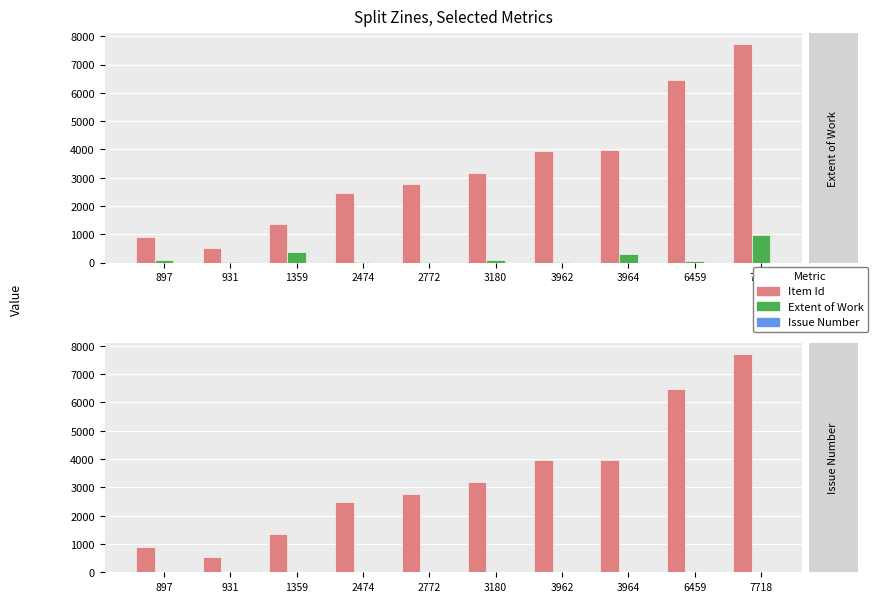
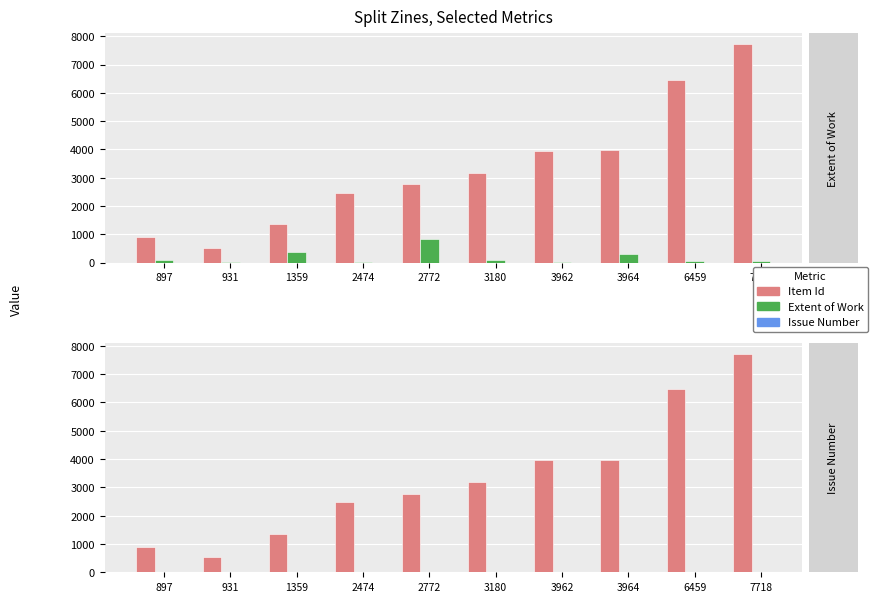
  {
    "Split Zines, Selected Metrics": {
      "Item Id": {
        "897": 900,
        "931": 500,
        "1359": 1400,
        "2474": 2500,
        "2772": 2800,
        "3180": 3200,
        "3962": 4000,
        "3964": 4000,
        "6459": 6500,
        "7718": 7700
      },
      "Extent of Work": {
        "1359": 400,
-       "2772": 0,
+       "2772": 800,
        "3964": 300,
-       "7718": 1000
+       "7718": 0
      }
    }
  }
